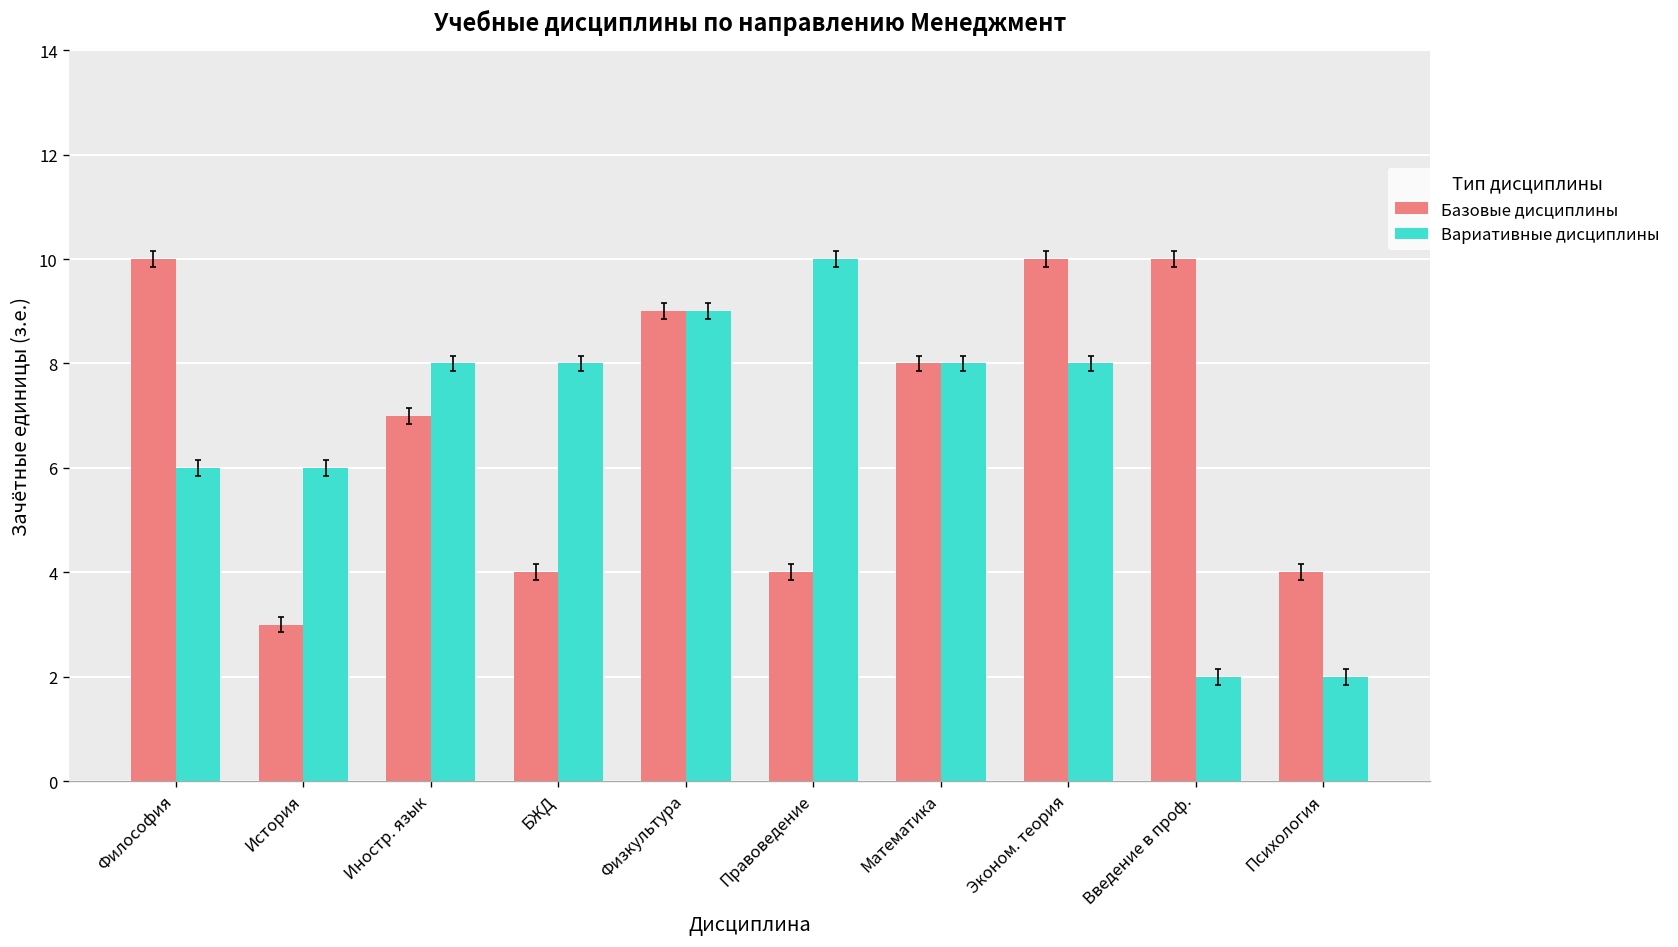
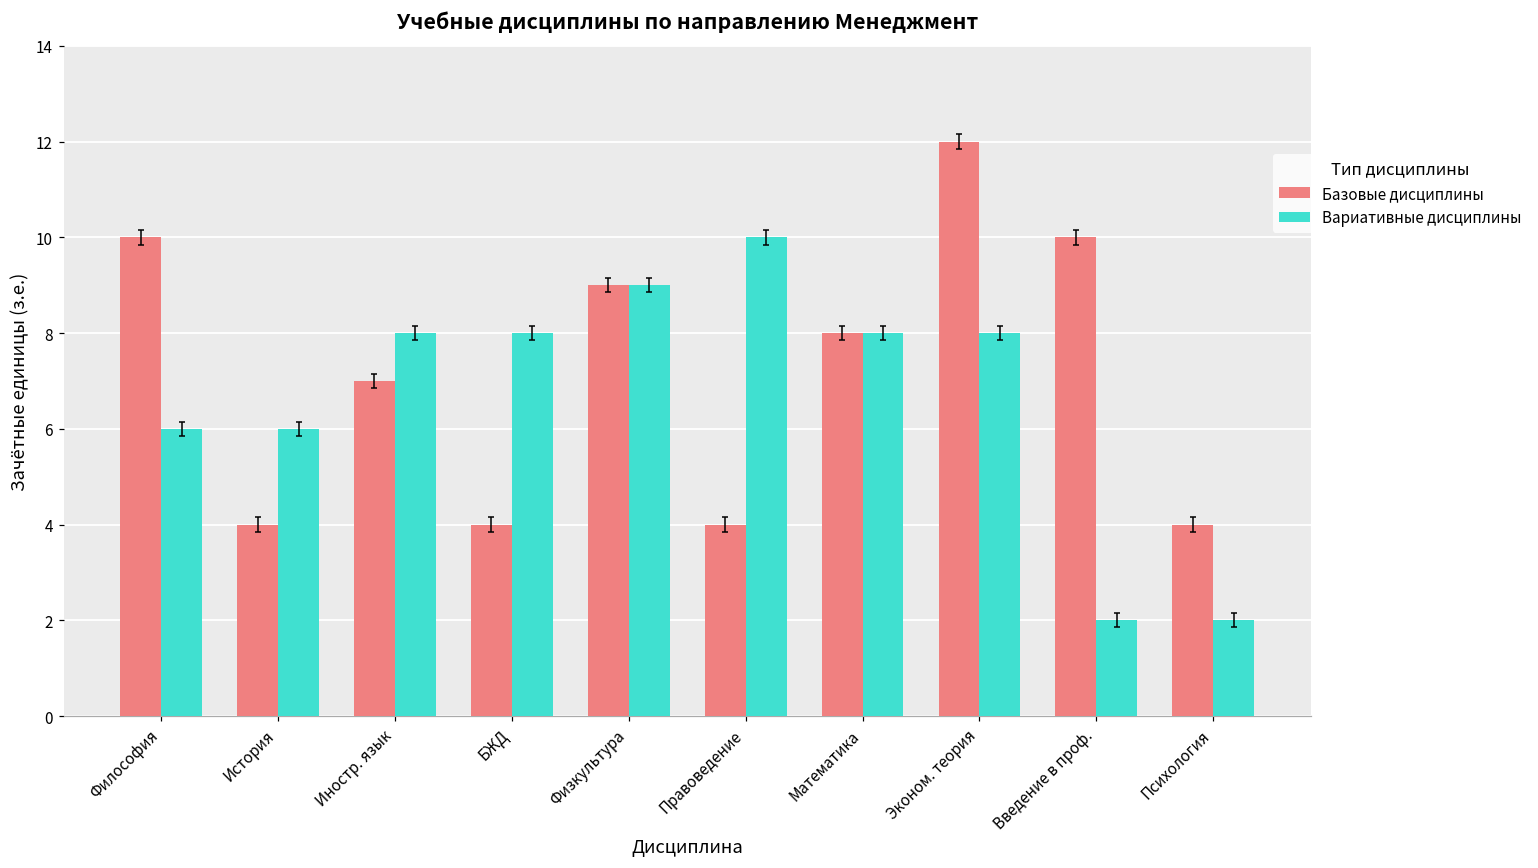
  {
    "Базовые дисциплины": {
      "Философия": 10,
-     "История": 3,
+     "История": 4,
      "Иностр. язык": 7,
      "БЖД": 4,
      "Физкультура": 9,
      "Правоведение": 4,
      "Математика": 8,
-     "Эконом. теория": 10,
+     "Эконом. теория": 12,
      "Введение в проф.": 10,
      "Психология": 4
    },
    "Вариативные дисциплины": {
      "Философия": 6,
      "История": 6,
      "Иностр. язык": 8,
      "БЖД": 8,
      "Физкультура": 9,
      "Правоведение": 10,
      "Математика": 8,
      "Эконом. теория": 8,
      "Введение в проф.": 2,
      "Психология": 2
    }
  }
